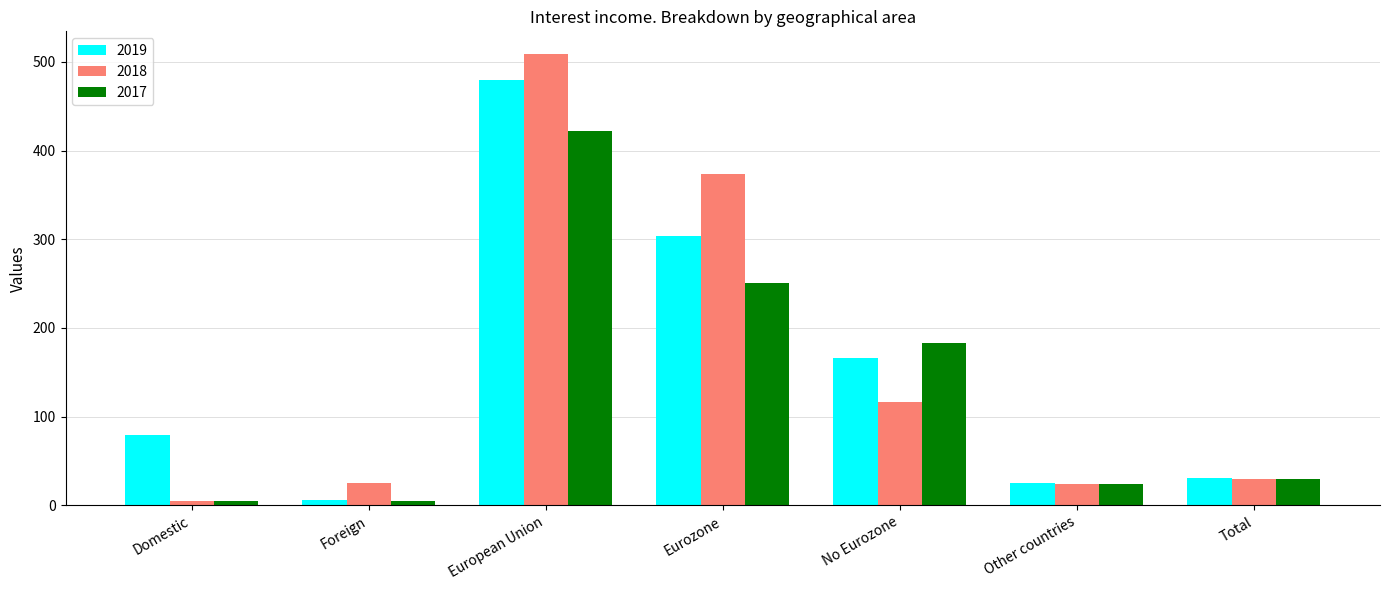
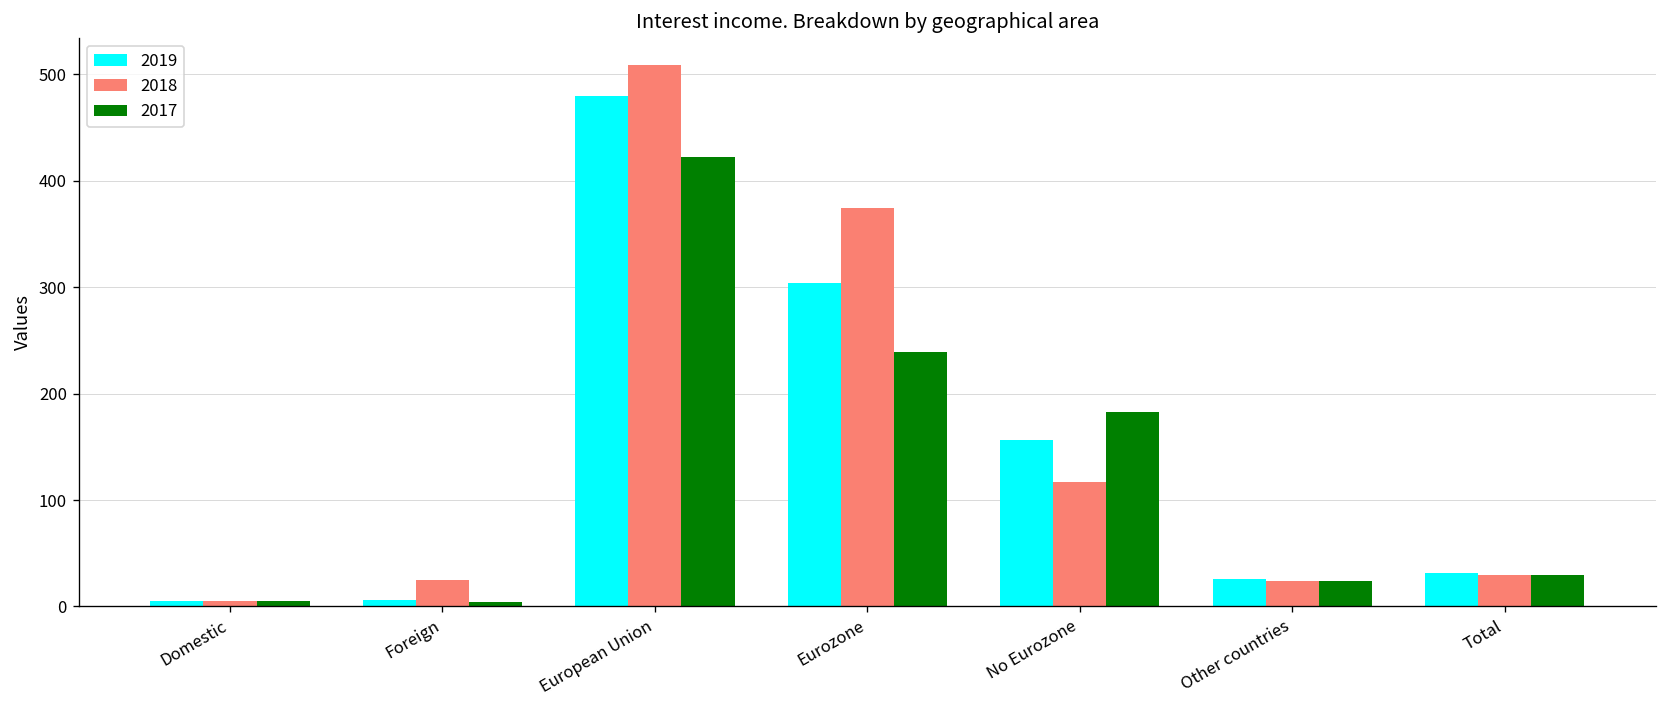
  {
    "2019": {
-     "Domestic": 80,
+     "Domestic": 0,
      "Foreign": 10,
      "European Union": 480,
      "Eurozone": 300,
-     "No Eurozone": 170,
+     "No Eurozone": 160,
      "Other countries": 30,
      "Total": 30
    },
    "2018": {
      "Domestic": 0,
      "Foreign": 20,
      "European Union": 510,
      "Eurozone": 370,
      "No Eurozone": 120,
      "Other countries": 20,
      "Total": 30
    },
    "2017": {
      "Domestic": 10,
      "Foreign": 0,
      "European Union": 420,
-     "Eurozone": 250,
+     "Eurozone": 240,
      "No Eurozone": 180,
      "Other countries": 20,
      "Total": 30
    }
  }
